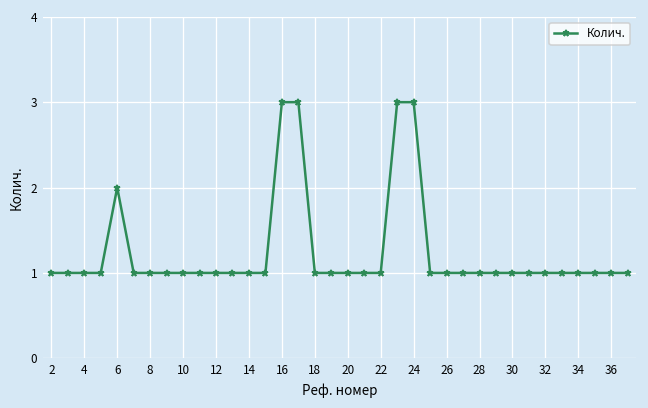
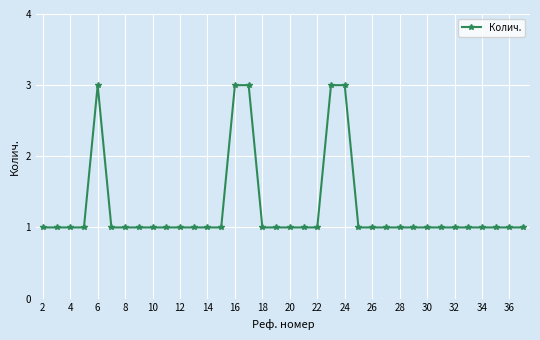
  {
    "2": 1,
    "4": 1,
-   "6": 2,
+   "6": 3,
    "8": 1,
    "10": 1,
    "12": 1,
    "14": 1,
    "16": 3,
    "18": 1,
    "20": 1,
    "22": 1,
    "24": 3,
    "26": 1,
    "28": 1,
    "30": 1,
    "32": 1,
    "34": 1,
    "36": 1
  }
